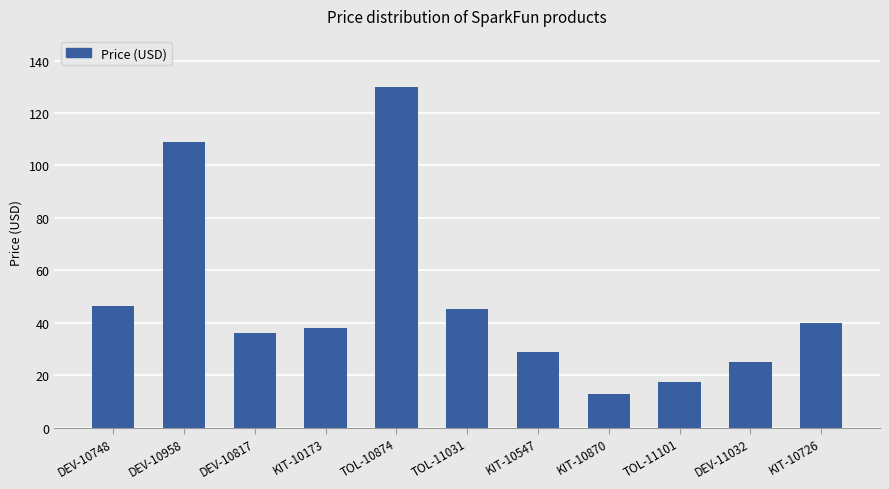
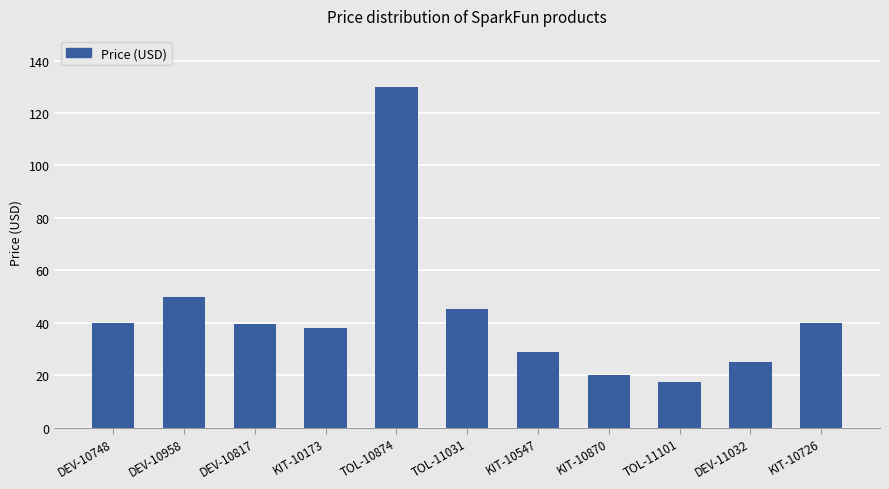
  {
-   "DEV-10748": 46,
-   "DEV-10958": 109,
-   "DEV-10817": 36,
+   "DEV-10748": 40,
+   "DEV-10958": 50,
+   "DEV-10817": 40,
    "KIT-10173": 38,
    "TOL-10874": 130,
    "TOL-11031": 45,
    "KIT-10547": 29,
-   "KIT-10870": 13,
+   "KIT-10870": 20,
    "TOL-11101": 17,
    "DEV-11032": 25,
    "KIT-10726": 40
  }
